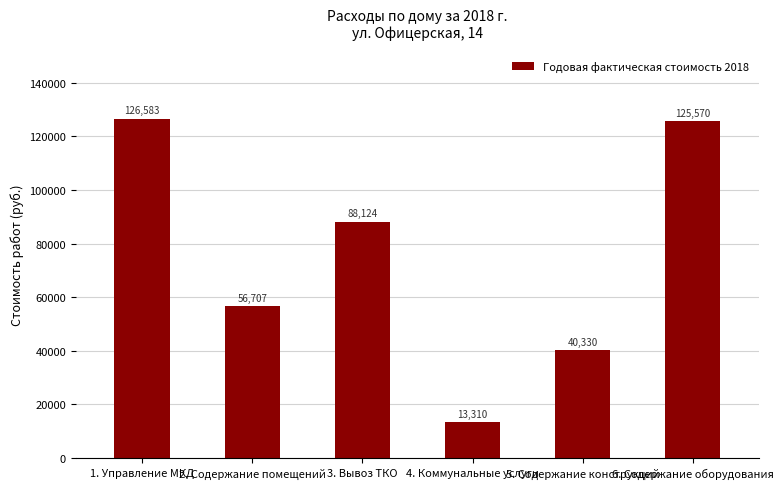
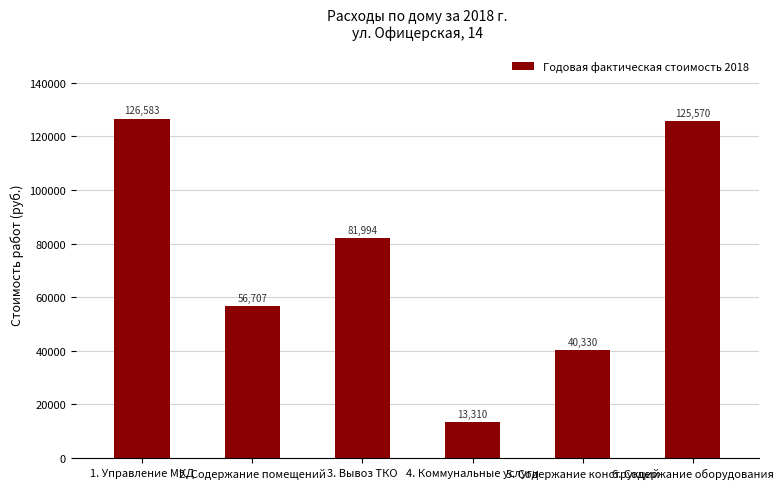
  {
    "1. Управление МКД": "126,583",
    "2. Содержание помещений": "56,707",
-   "3. Вывоз ТКО": "88,124"
+   "3. Вывоз ТКО": "81,994"
  }
